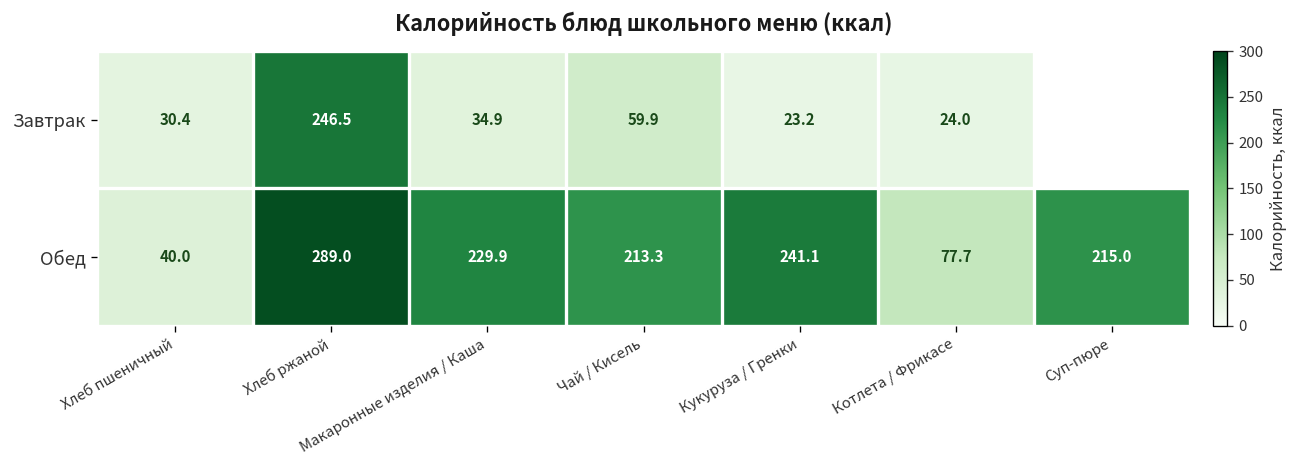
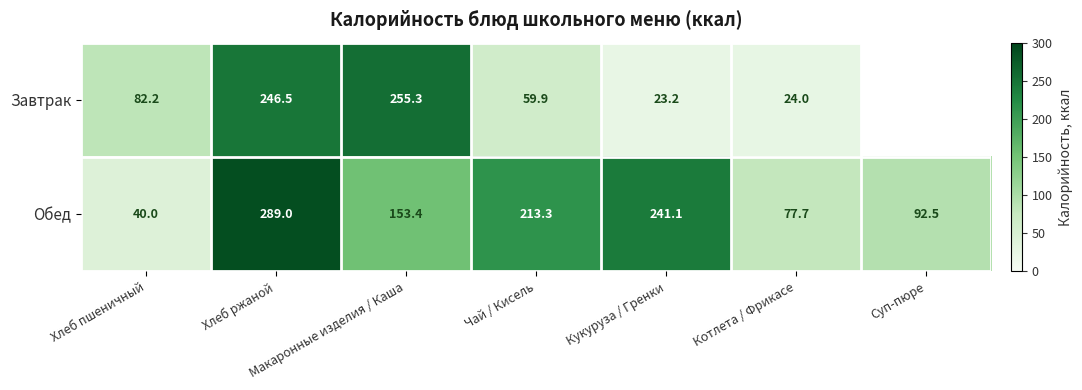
  {
    "Завтрак": {
-     "Хлеб пшеничный": 30.4,
+     "Хлеб пшеничный": 82.2,
      "Хлеб ржаной": 246.5,
-     "Макаронные изделия / Каша": 34.9,
+     "Макаронные изделия / Каша": 255.3,
      "Чай / Кисель": 59.9,
      "Кукуруза / Гренки": 23.2,
      "Котлета / Фрикасе": 24.0
    },
    "Обед": {
      "Хлеб пшеничный": 40.0,
      "Хлеб ржаной": 289.0,
-     "Макаронные изделия / Каша": 229.9,
+     "Макаронные изделия / Каша": 153.4,
      "Чай / Кисель": 213.3,
      "Кукуруза / Гренки": 241.1,
      "Котлета / Фрикасе": 77.7,
-     "Суп-пюре": 215.0
+     "Суп-пюре": 92.5
    }
  }
